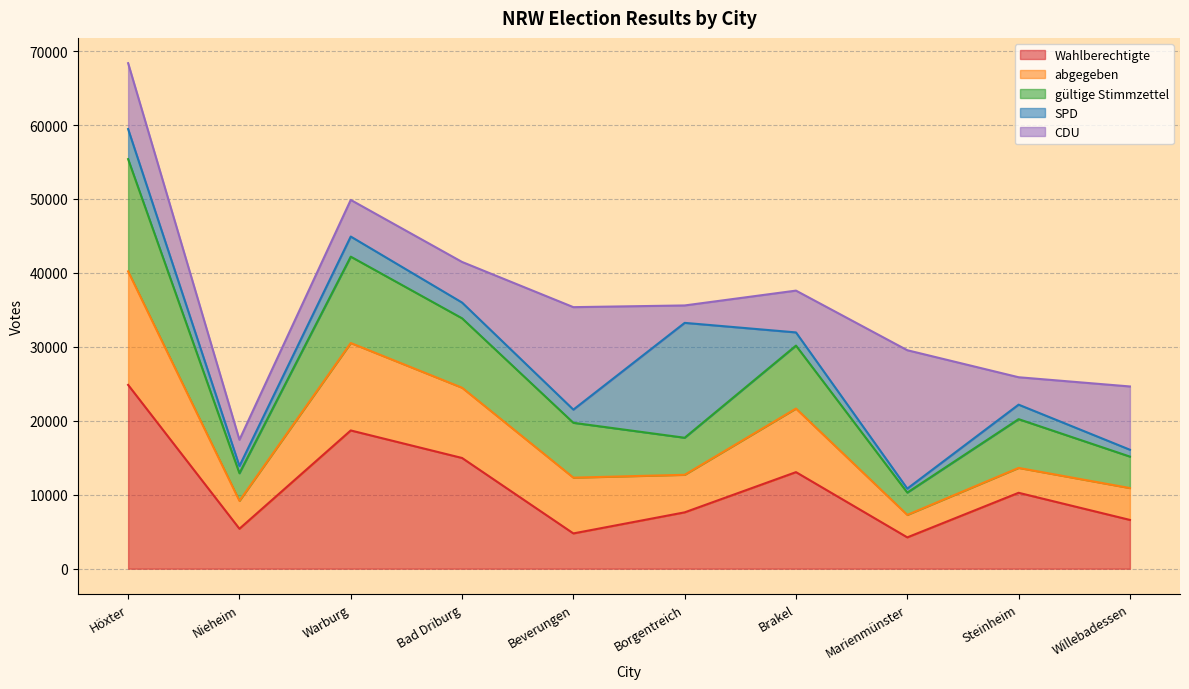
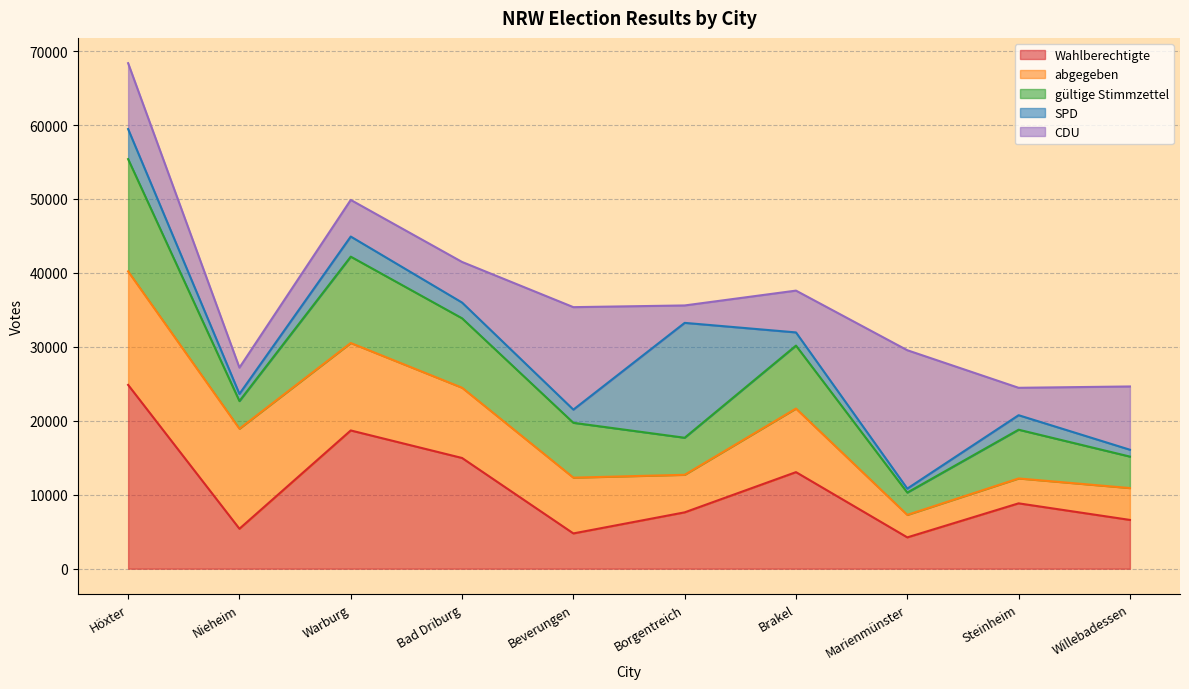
  {
    "Wahlberechtigte": {
      "Höxter": 25000,
      "Nieheim": 5000,
      "Warburg": 19000,
      "Bad Driburg": 15000,
      "Beverungen": 5000,
      "Borgentreich": 8000,
      "Brakel": 13000,
      "Marienmünster": 4000,
-     "Steinheim": 10000,
+     "Steinheim": 9000,
      "Willebadessen": 7000
    },
    "abgegeben": {
      "Höxter": 15000,
-     "Nieheim": 4000,
+     "Nieheim": 14000,
      "Warburg": 12000,
      "Bad Driburg": 10000,
      "Beverungen": 8000,
      "Borgentreich": 5000,
      "Brakel": 9000,
      "Marienmünster": 3000,
      "Steinheim": 3000,
      "Willebadessen": 4000
    },
    "gültige Stimmzettel": {
      "Höxter": 15000,
      "Nieheim": 4000,
      "Warburg": 12000,
      "Bad Driburg": 9000,
      "Beverungen": 7000,
      "Borgentreich": 5000,
      "Brakel": 9000,
      "Marienmünster": 3000,
      "Steinheim": 7000,
      "Willebadessen": 4000
    },
    "SPD": {
      "Höxter": 4000,
      "Nieheim": 1000,
      "Warburg": 3000,
      "Bad Driburg": 2000,
      "Beverungen": 2000,
      "Borgentreich": 16000,
      "Brakel": 2000,
      "Marienmünster": 1000,
      "Steinheim": 2000,
      "Willebadessen": 1000
    },
    "CDU": {
      "Höxter": 9000,
      "Nieheim": 4000,
      "Warburg": 5000,
      "Bad Driburg": 5000,
      "Beverungen": 14000,
      "Borgentreich": 2000,
      "Brakel": 6000,
      "Marienmünster": 19000,
      "Steinheim": 4000,
      "Willebadessen": 9000
    }
  }
